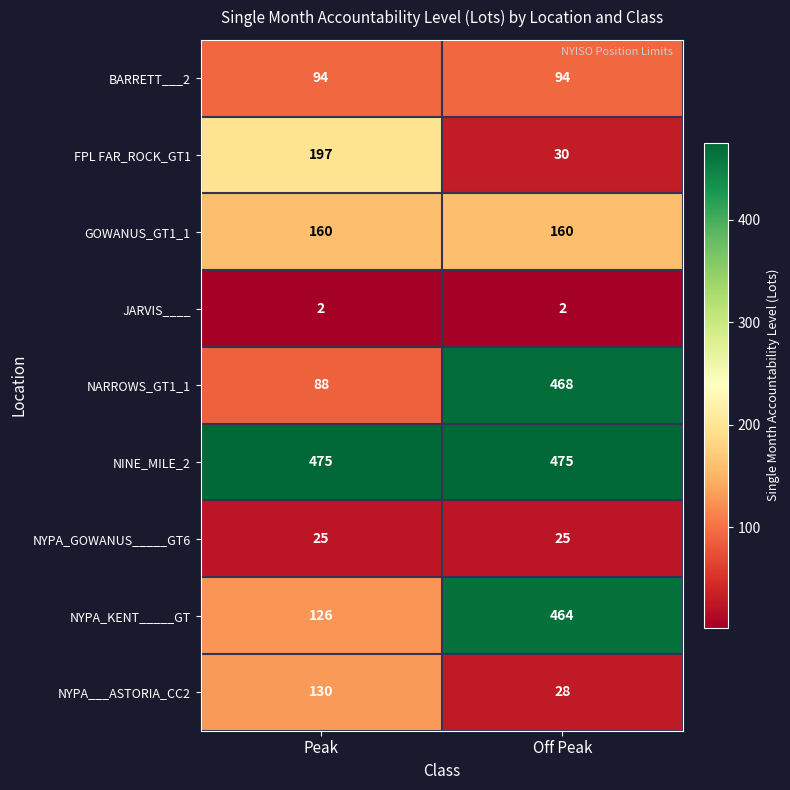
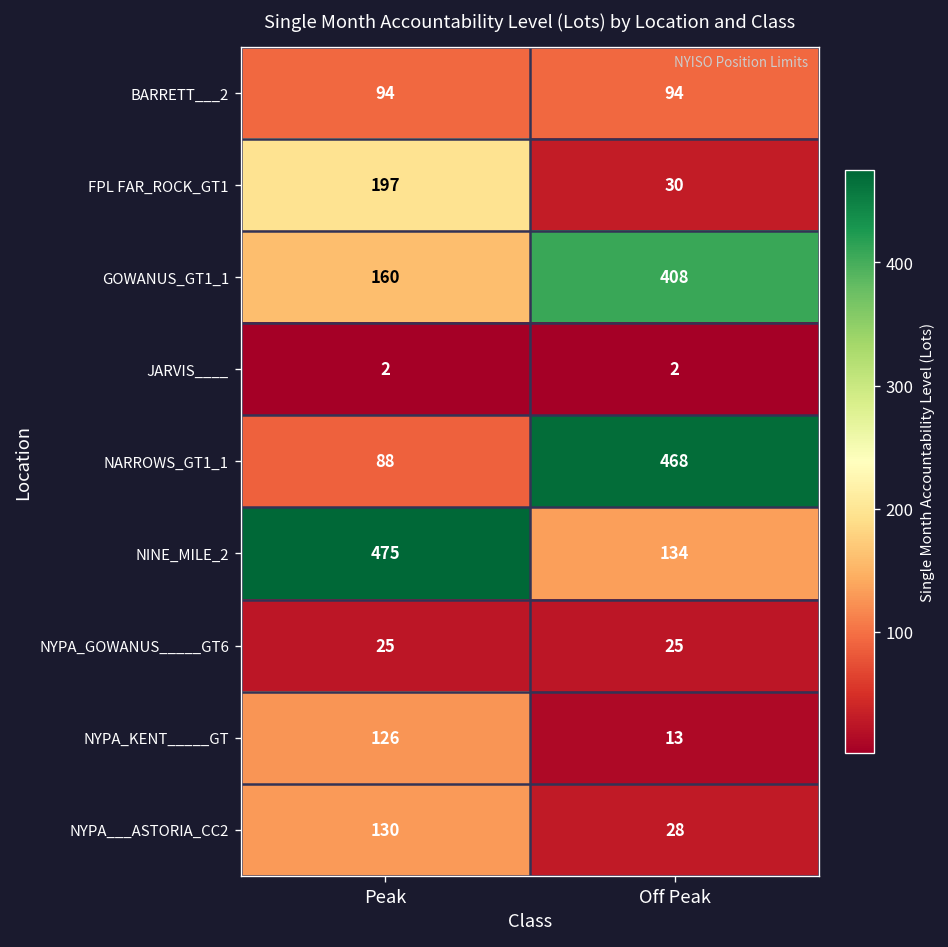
  {
    "BARRETT___2": {
      "Peak": 94
    },
    "FPL FAR_ROCK_GT1": {
      "Peak": 197,
      "Off Peak": 30
    },
    "GOWANUS_GT1_1": {
      "Peak": 160,
-     "Off Peak": 160
+     "Off Peak": 408
    },
    "JARVIS____": {
      "Peak": 2,
      "Off Peak": 2
    },
    "NARROWS_GT1_1": {
      "Peak": 88,
      "Off Peak": 468
    },
    "NINE_MILE_2": {
      "Peak": 475,
-     "Off Peak": 475
+     "Off Peak": 134
    },
    "NYPA_GOWANUS_____GT6": {
      "Peak": 25,
      "Off Peak": 25
    },
    "NYPA_KENT_____GT": {
      "Peak": 126,
-     "Off Peak": 464
+     "Off Peak": 13
    },
    "NYPA___ASTORIA_CC2": {
      "Peak": 130,
      "Off Peak": 28
    }
  }
